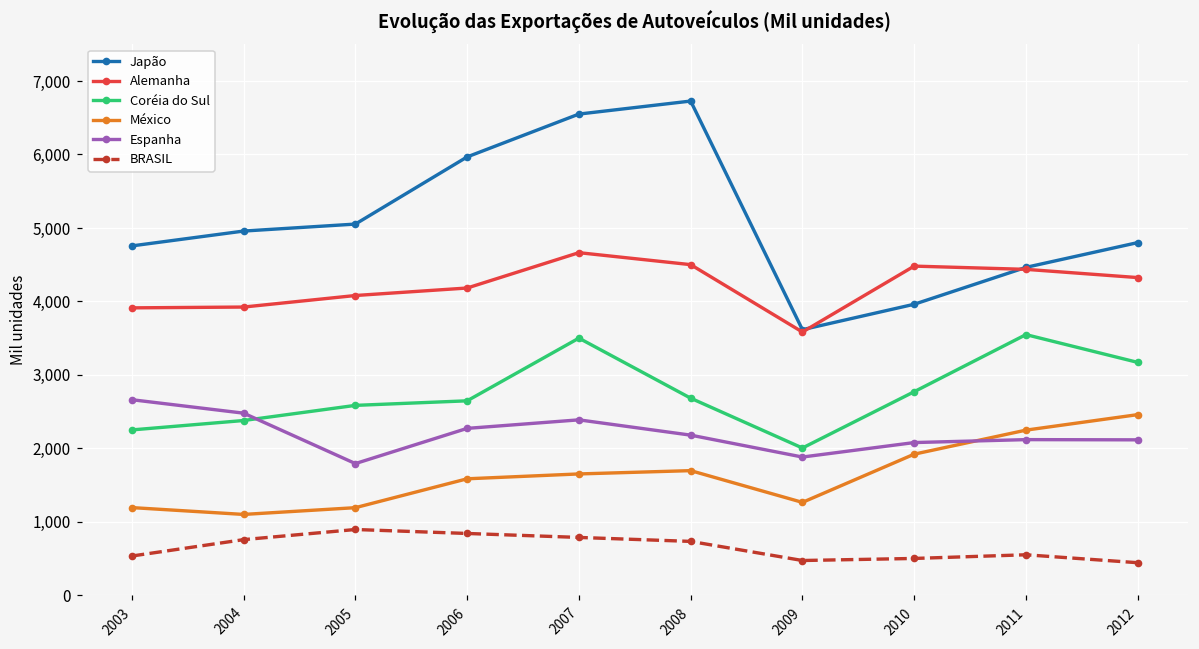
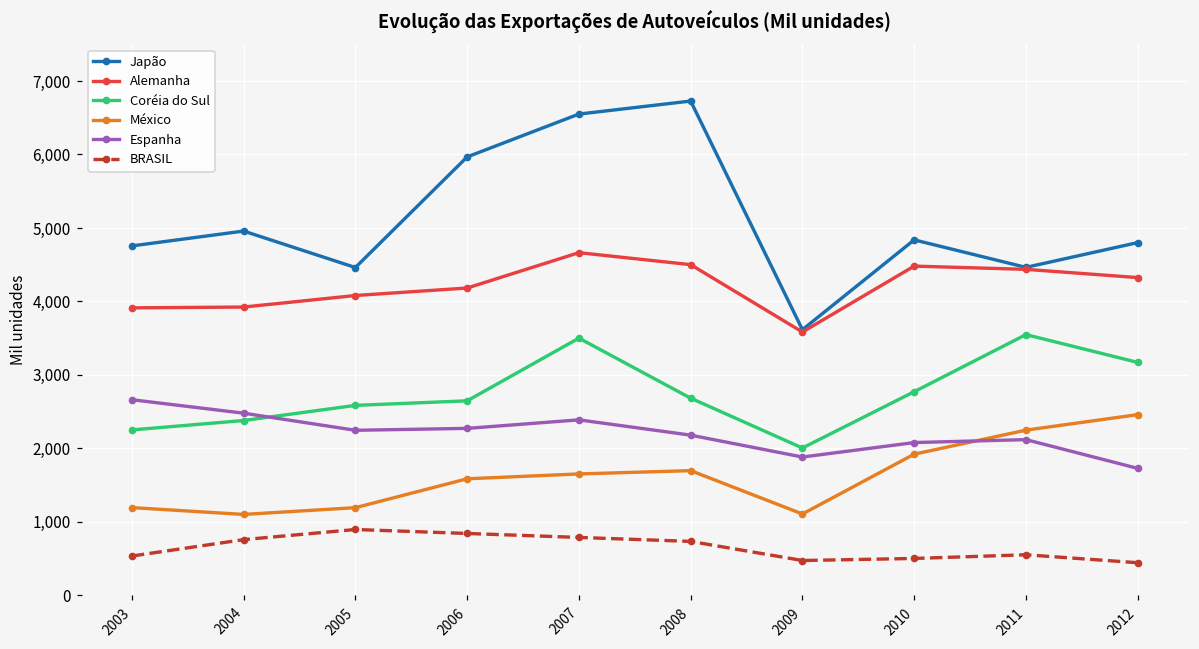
  {
    "Japão": {
      "2003": "4,800",
      "2004": "5,000",
-     "2005": "5,100",
+     "2005": "4,500",
      "2006": "6,000",
      "2007": "6,600",
      "2008": "6,700",
-     "2010": "4,000",
+     "2010": "4,800",
      "2012": "4,800"
    },
    "Coréia do Sul": {
      "2003": "2,300",
      "2004": "2,400",
      "2005": "2,600",
      "2006": "2,600",
      "2007": "3,500",
      "2008": "2,700",
      "2009": "2,000",
      "2010": "2,800",
      "2011": "3,500",
      "2012": "3,200"
    },
    "México": {
      "2003": "1,200",
      "2004": "1,100",
      "2005": "1,200",
      "2006": "1,600",
      "2007": "1,700",
      "2008": "1,700",
-     "2009": "1,300",
+     "2009": "1,100",
      "2010": "1,900",
      "2011": "2,200",
      "2012": "2,500"
    },
    "Espanha": {
      "2003": "2,700",
      "2004": "2,500",
-     "2005": "1,800",
+     "2005": "2,200",
      "2006": "2,300",
      "2007": "2,400",
      "2008": "2,200",
      "2009": "1,900",
      "2010": "2,100",
      "2011": "2,100",
-     "2012": "2,100"
+     "2012": "1,700"
    }
  }
